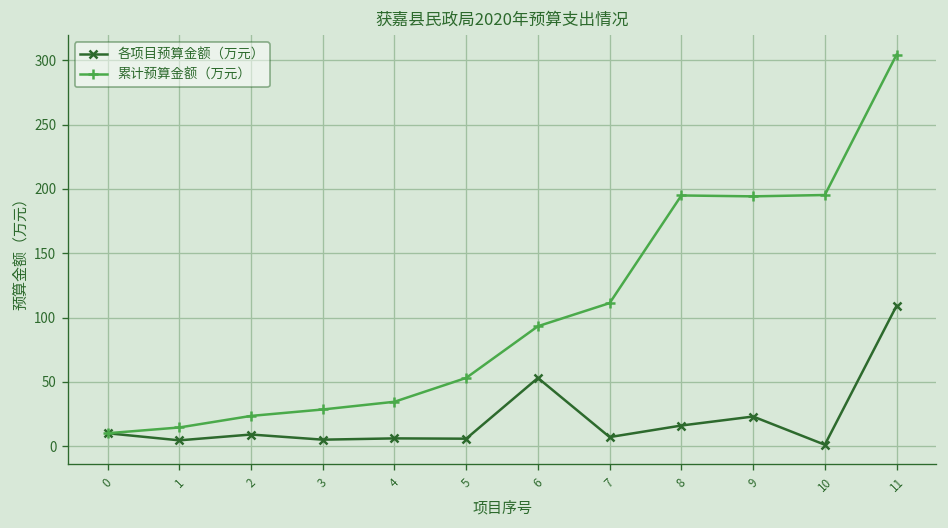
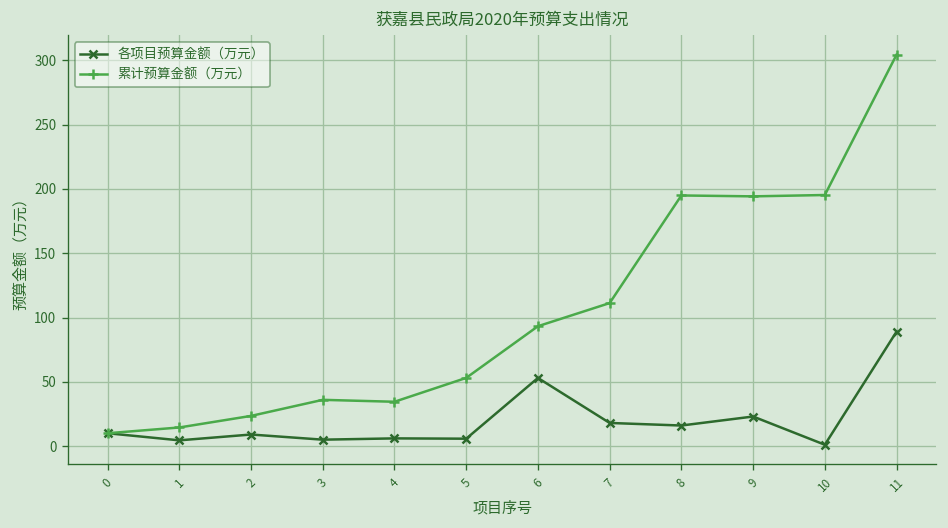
  {
    "各项目预算金额（万元）": {
      "1": 4,
      "2": 9,
      "3": 5,
      "4": 6,
      "5": 6,
      "6": 53,
-     "7": 7,
+     "7": 18,
      "8": 16,
      "9": 23,
      "10": 1,
-     "11": 109
+     "11": 89
    },
    "累计预算金额（万元）": {
      "1": 14,
      "2": 23,
-     "3": 28,
+     "3": 36,
      "4": 34,
      "5": 53,
      "6": 93,
      "7": 111,
      "8": 195,
      "9": 194,
      "10": 195,
      "11": 304
    }
  }
